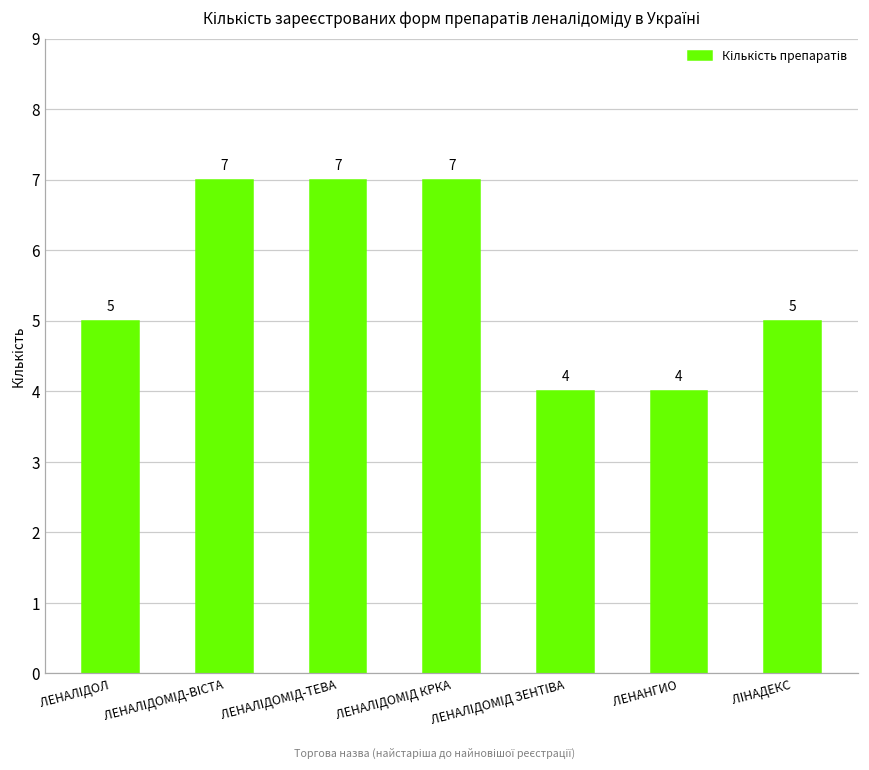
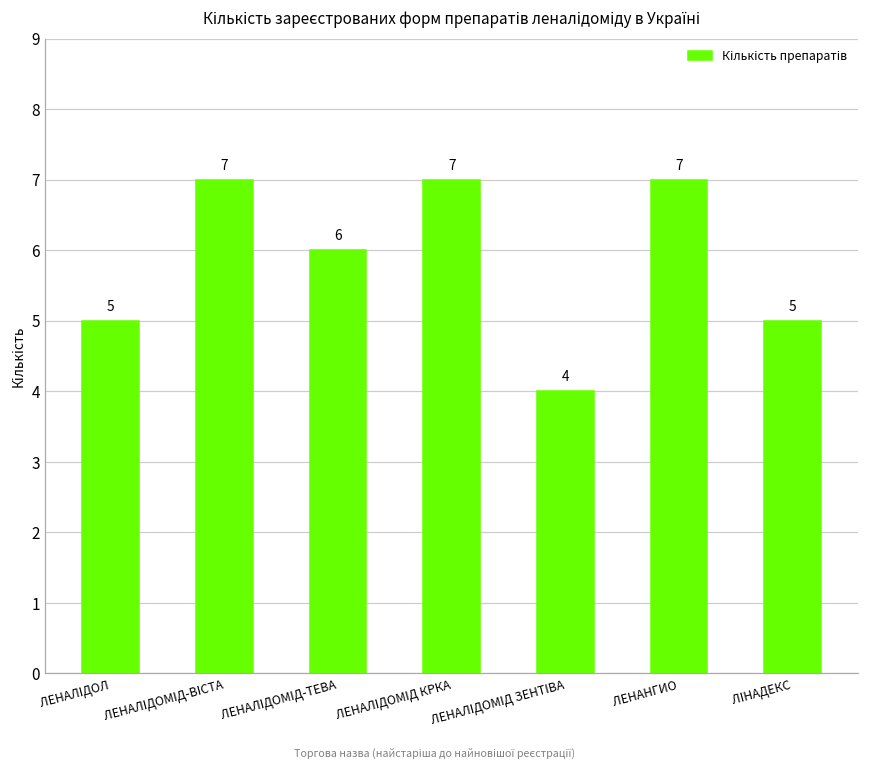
  {
    "ЛЕНАЛІДОЛ": 5,
    "ЛЕНАЛІДОМІД-ВІСТА": 7,
-   "ЛЕНАЛІДОМІД-ТЕВА": 7,
+   "ЛЕНАЛІДОМІД-ТЕВА": 6,
    "ЛЕНАЛІДОМІД КРКА": 7,
    "ЛЕНАЛІДОМІД ЗЕНТІВА": 4,
-   "ЛЕНАНГИО": 4,
+   "ЛЕНАНГИО": 7,
    "ЛІНАДЕКС": 5
  }
